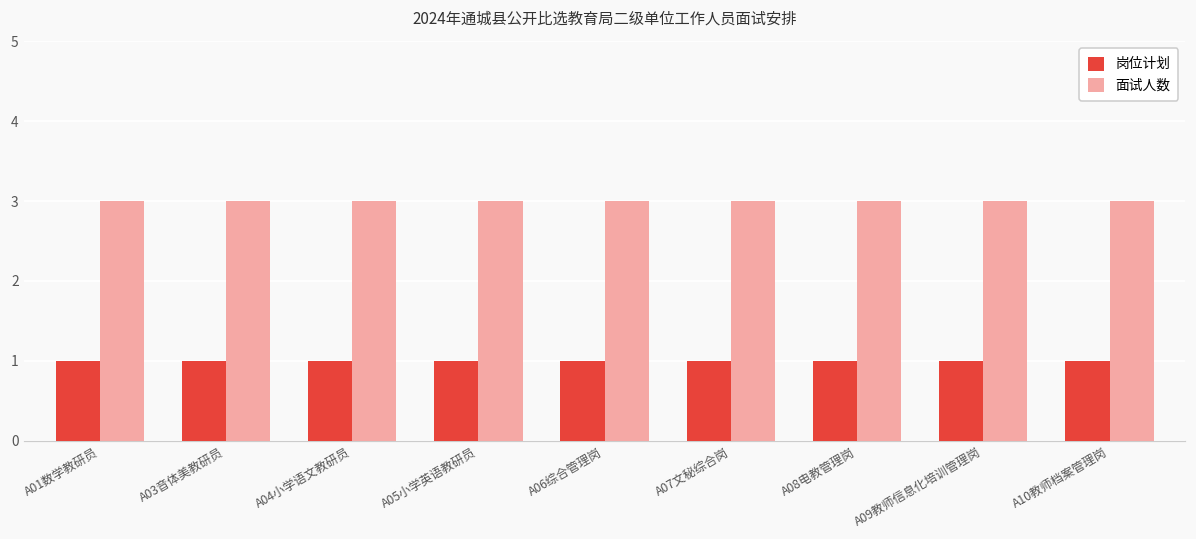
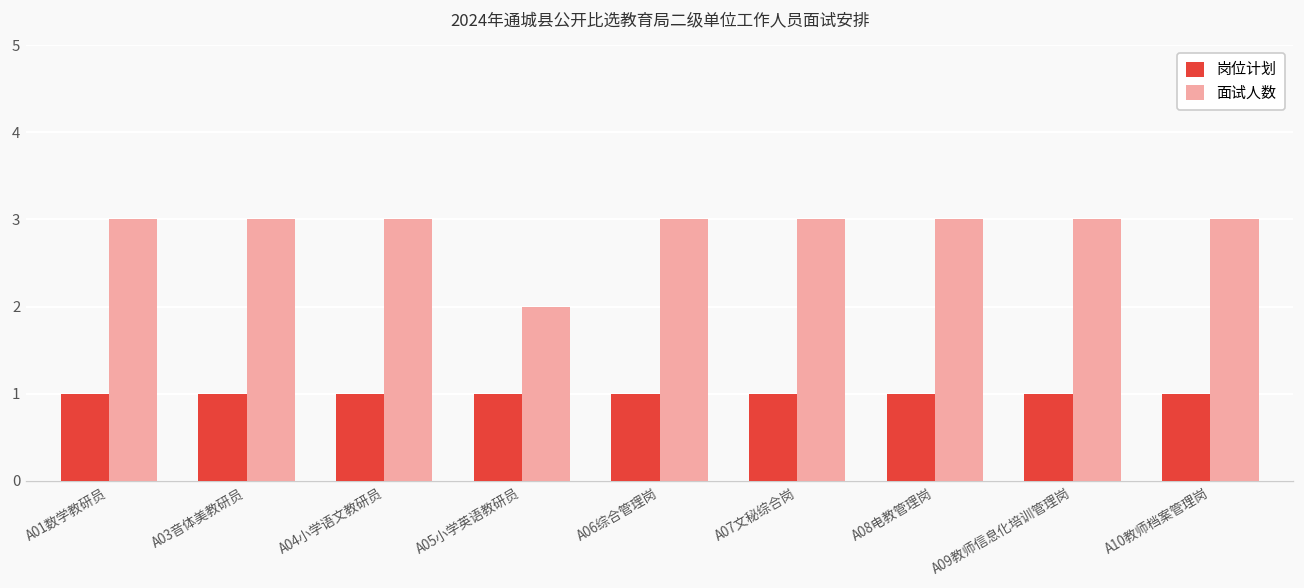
  {
    "岗位计划": {
      "A01数学教研员": 1,
      "A03音体美教研员": 1,
      "A04小学语文教研员": 1,
      "A05小学英语教研员": 1,
      "A06综合管理岗": 1,
      "A07文秘综合岗": 1,
      "A08电教管理岗": 1,
      "A09教师信息化培训管理岗": 1,
      "A10教师档案管理岗": 1
    },
    "面试人数": {
      "A01数学教研员": 3,
      "A03音体美教研员": 3,
      "A04小学语文教研员": 3,
-     "A05小学英语教研员": 3,
+     "A05小学英语教研员": 2,
      "A06综合管理岗": 3,
      "A07文秘综合岗": 3,
      "A08电教管理岗": 3,
      "A09教师信息化培训管理岗": 3,
      "A10教师档案管理岗": 3
    }
  }
